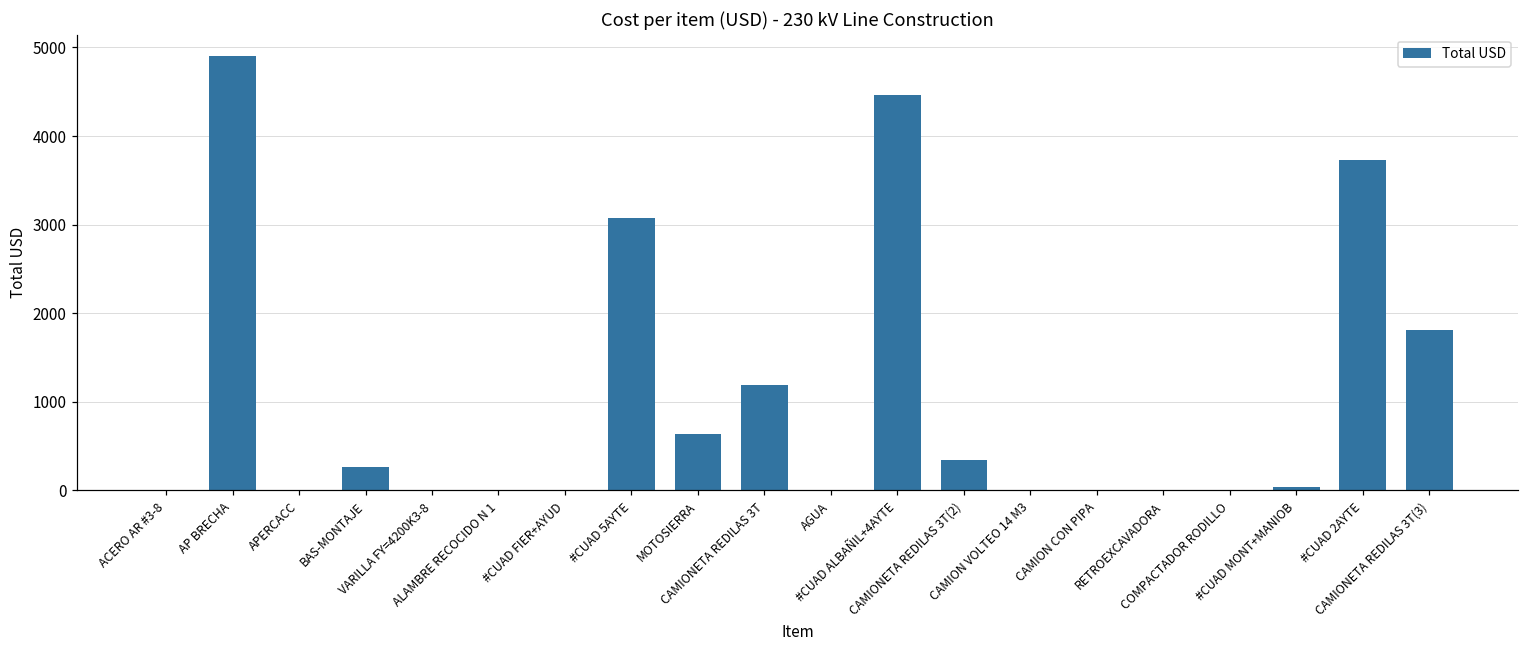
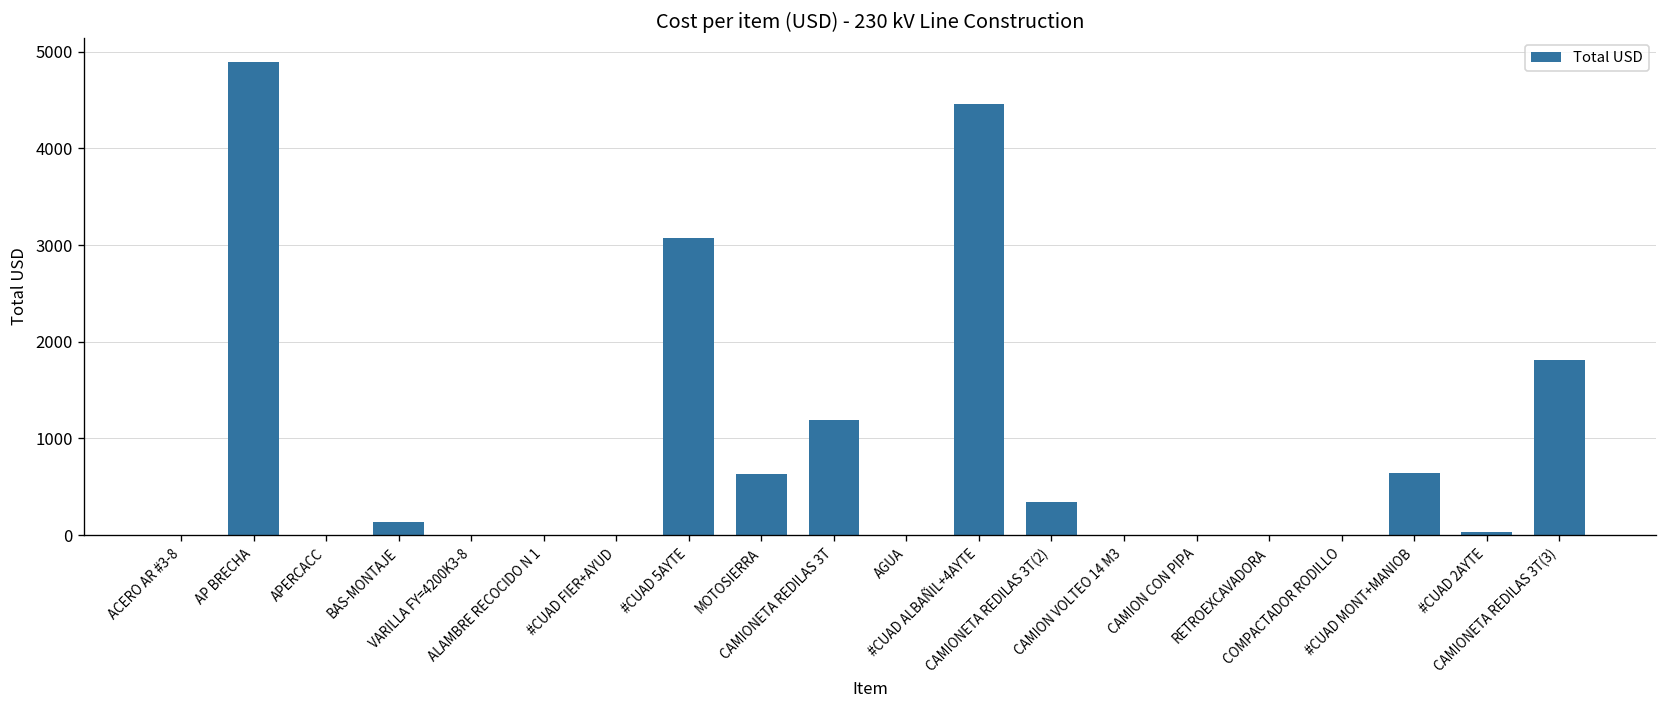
  {
    "AP BRECHA": 4900,
-   "BAS-MONTAJE": 300,
+   "BAS-MONTAJE": 100,
    "#CUAD 5AYTE": 3100,
    "MOTOSIERRA": 600,
    "CAMIONETA REDILAS 3T": 1200,
    "#CUAD ALBAÑIL+4AYTE": 4500,
    "CAMIONETA REDILAS 3T(2)": 300,
-   "#CUAD MONT+MANIOB": 0,
-   "#CUAD 2AYTE": 3700,
+   "#CUAD MONT+MANIOB": 600,
+   "#CUAD 2AYTE": 0,
    "CAMIONETA REDILAS 3T(3)": 1800
  }
